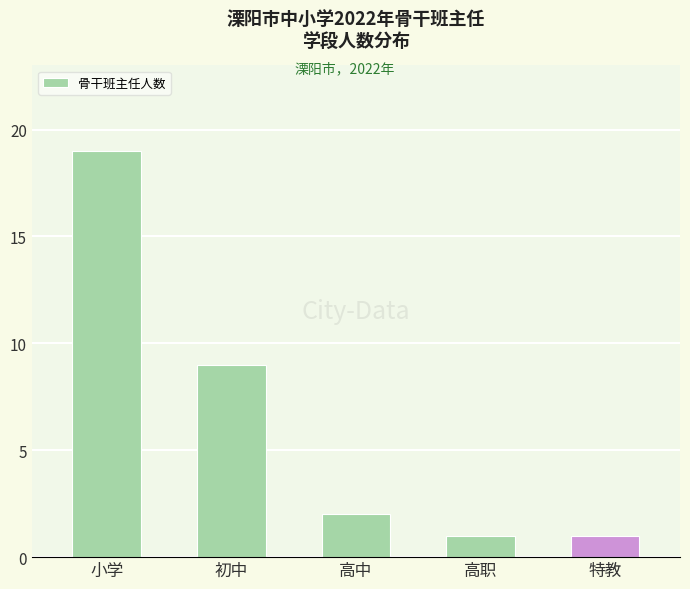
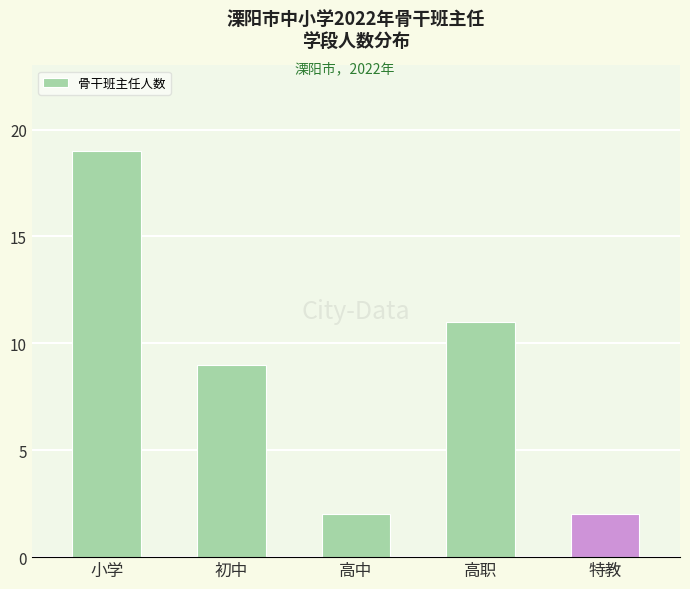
  {
    "小学": 19,
    "初中": 9,
    "高中": 2,
-   "高职": 1,
-   "特教": 1
+   "高职": 11,
+   "特教": 2
  }
